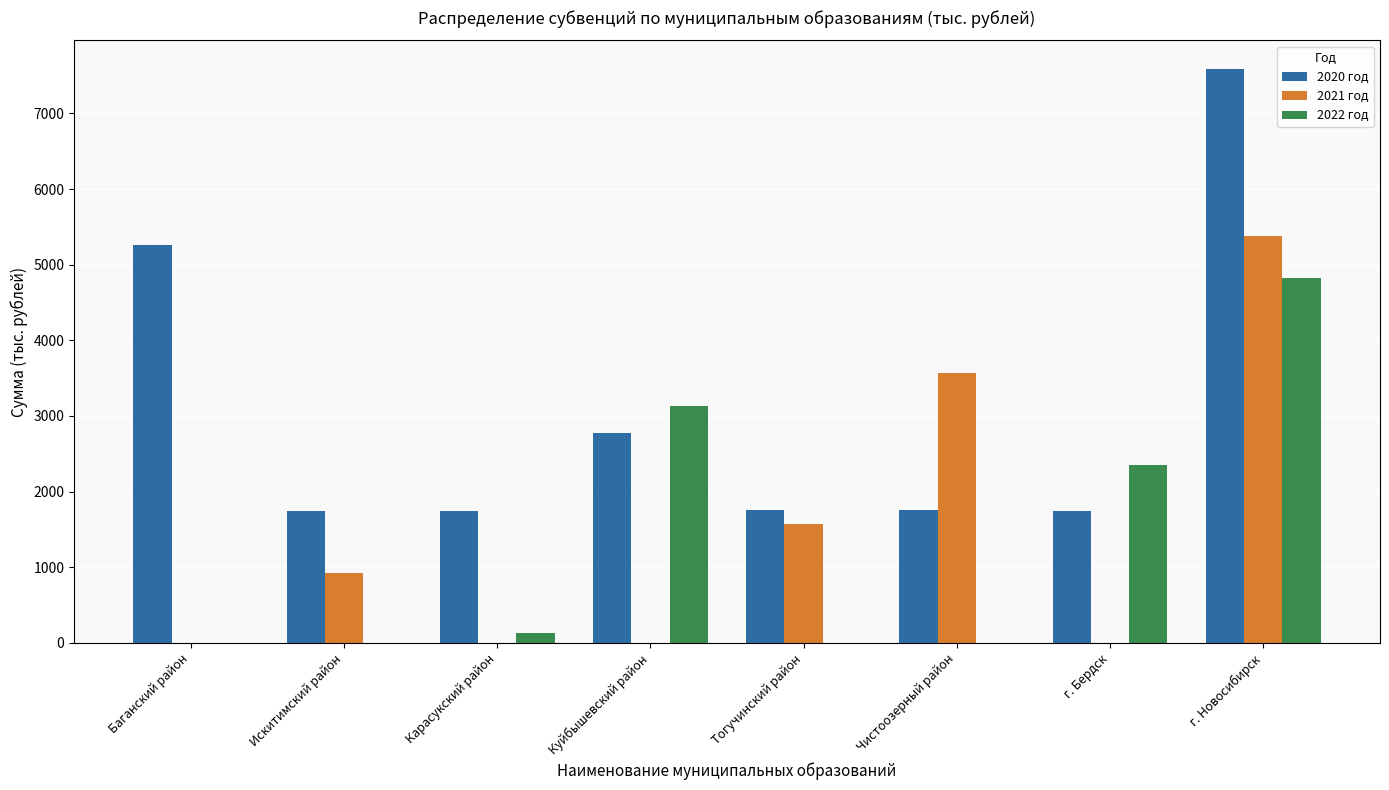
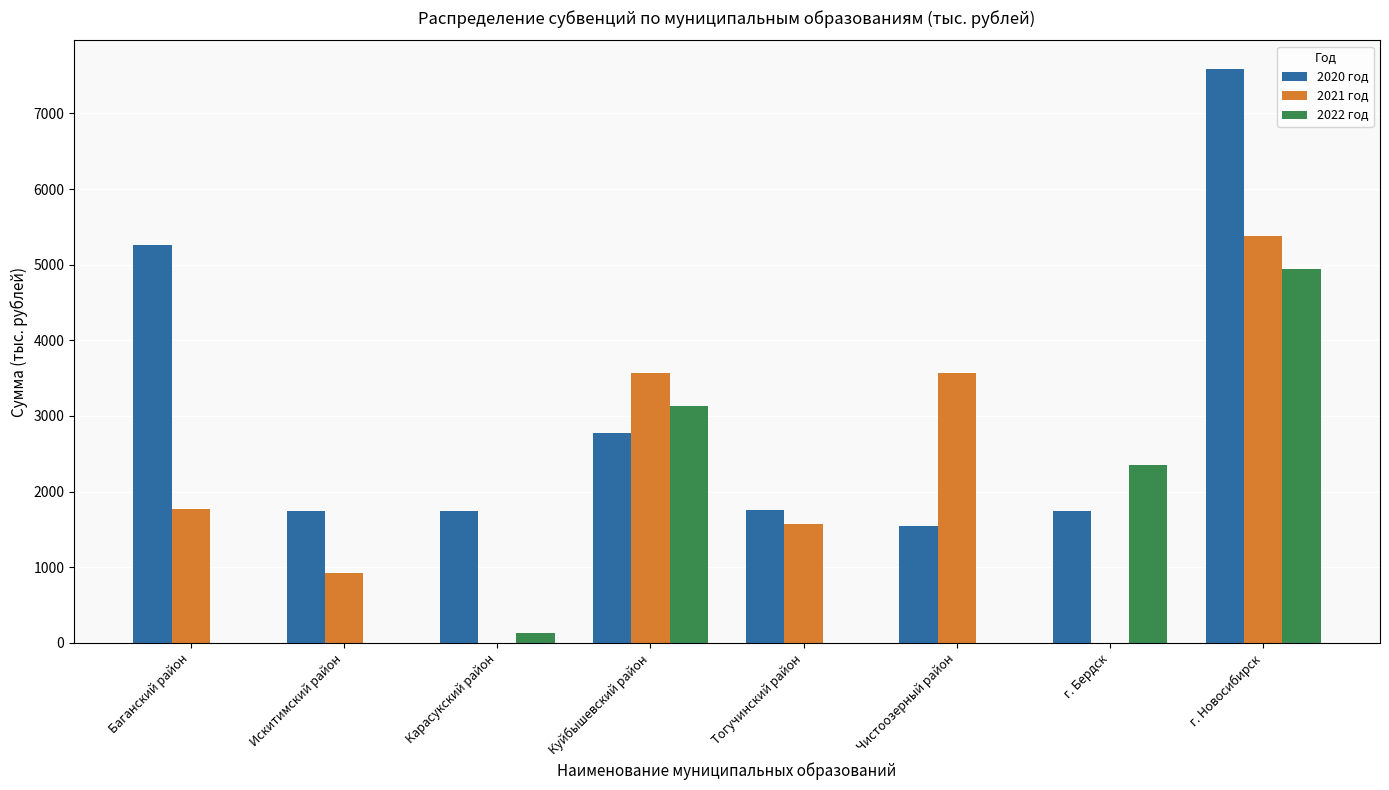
  {
    "2020 год": {
      "Баганский район": 5300,
      "Искитимский район": 1700,
      "Карасукский район": 1700,
      "Куйбышевский район": 2800,
      "Тогучинский район": 1800,
-     "Чистоозерный район": 1800,
+     "Чистоозерный район": 1500,
      "г. Бердск": 1700,
      "г. Новосибирск": 7600
    },
    "2021 год": {
-     "Баганский район": 0,
+     "Баганский район": 1800,
      "Искитимский район": 900,
      "Карасукский район": 0,
-     "Куйбышевский район": 0,
+     "Куйбышевский район": 3600,
      "Тогучинский район": 1600,
      "Чистоозерный район": 3600,
      "г. Бердск": 0,
      "г. Новосибирск": 5400
    },
    "2022 год": {
      "Баганский район": 0,
      "Искитимский район": 0,
      "Карасукский район": 100,
      "Куйбышевский район": 3100,
      "Тогучинский район": 0,
      "Чистоозерный район": 0,
      "г. Бердск": 2300,
-     "г. Новосибирск": 4800
+     "г. Новосибирск": 4900
    }
  }
